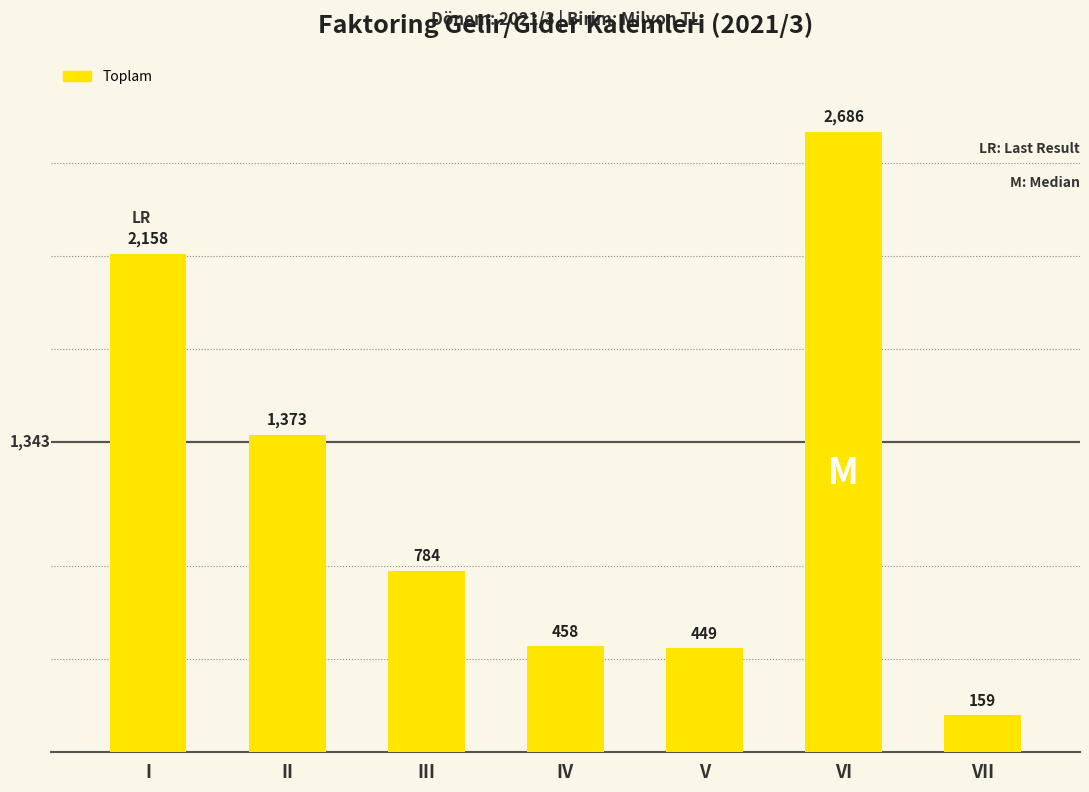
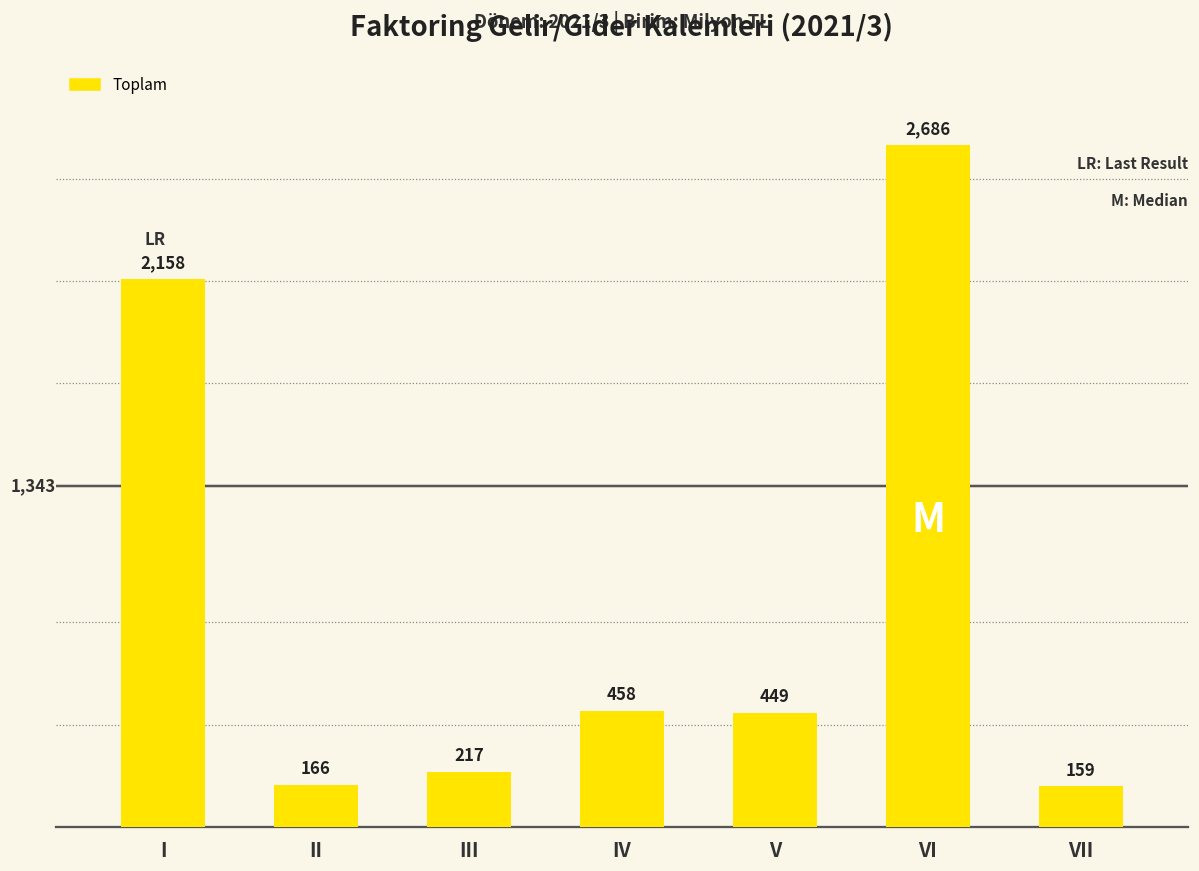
  {
    "I": "2,158",
-   "II": "1,373",
-   "III": "784",
+   "II": "166",
+   "III": "217",
    "IV": "458",
    "V": "449",
    "VI": "2,686",
    "VII": "159"
  }
